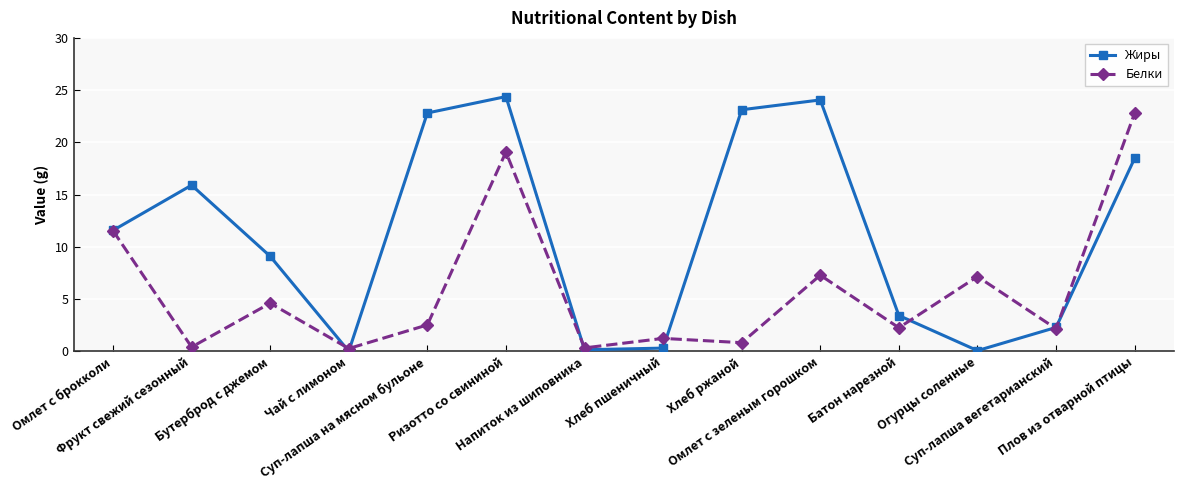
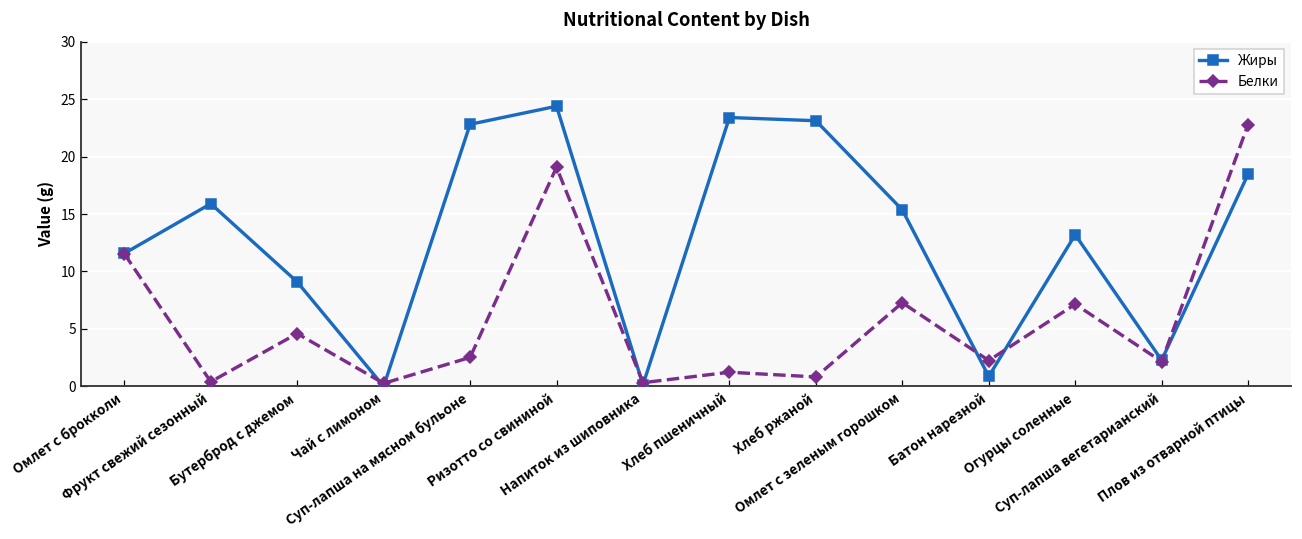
  {
    "Жиры": {
      "Фрукт свежий сезонный": 15.9,
      "Бутерброд с джемом": 9.1,
      "Чай с лимоном": 0.0,
      "Суп-лапша на мясном бульоне": 22.8,
      "Ризотто со свининой": 24.4,
-     "Хлеб пшеничный": 0.3,
+     "Хлеб пшеничный": 23.4,
      "Хлеб ржаной": 23.1,
-     "Омлет с зеленым горошком": 24.1,
-     "Батон нарезной": 3.4,
-     "Огурцы соленные": 0.1,
+     "Омлет с зеленым горошком": 15.4,
+     "Батон нарезной": 0.9,
+     "Огурцы соленные": 13.2,
      "Плов из отварной птицы": 18.5
    },
    "Белки": {
      "Фрукт свежий сезонный": 0.4,
      "Бутерброд с джемом": 4.6,
      "Чай с лимоном": 0.3,
      "Суп-лапша на мясном бульоне": 2.5,
      "Ризотто со свининой": 19.1,
      "Хлеб пшеничный": 1.2,
      "Хлеб ржаной": 0.8,
      "Омлет с зеленым горошком": 7.3,
      "Батон нарезной": 2.3,
      "Огурцы соленные": 7.2,
      "Плов из отварной птицы": 22.8
    }
  }
